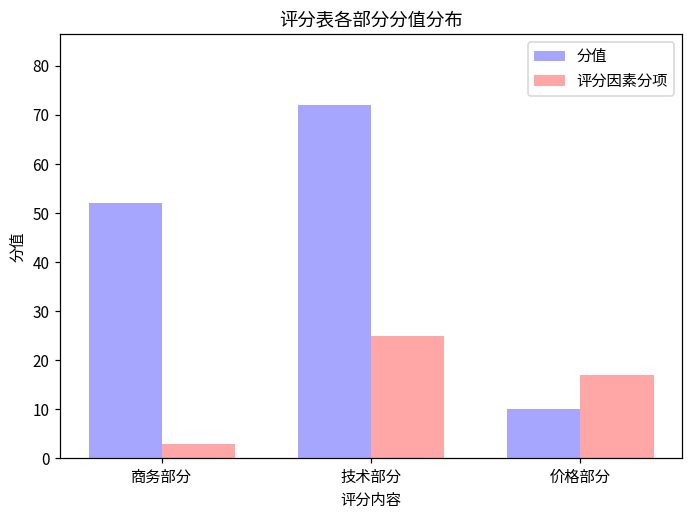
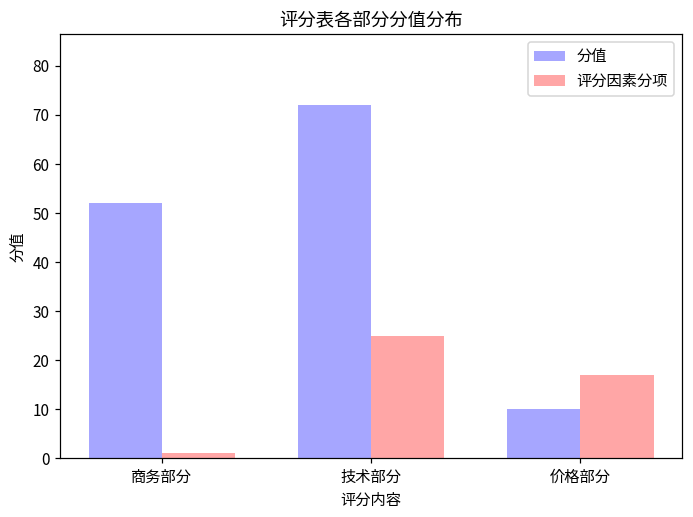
  {
    "分值": {
      "商务部分": 52,
      "技术部分": 72,
      "价格部分": 10
    },
    "评分因素分项": {
-     "商务部分": 3,
+     "商务部分": 1,
      "技术部分": 25,
      "价格部分": 17
    }
  }
